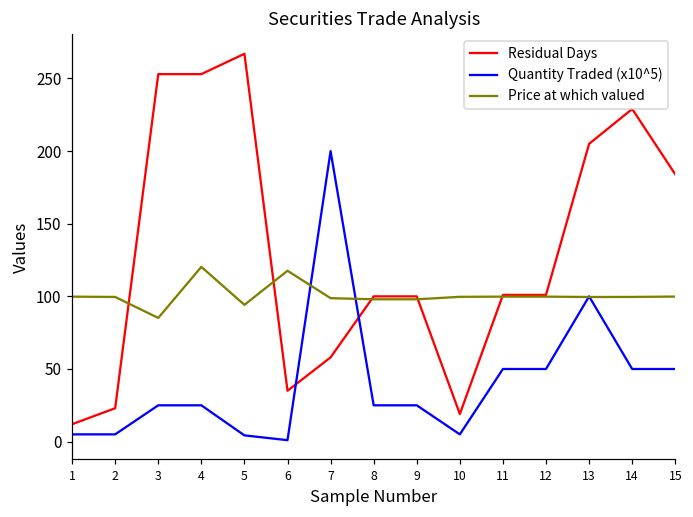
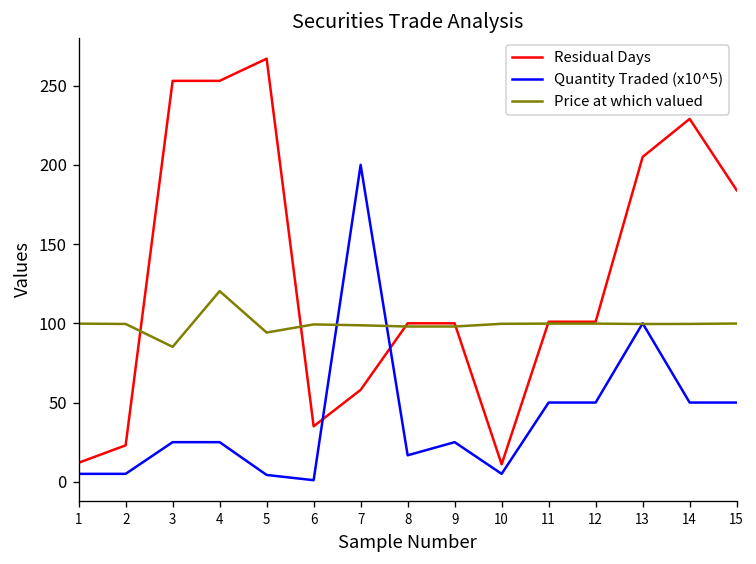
  {
    "Residual Days": {
      "1": 12,
      "2": 23,
      "3": 253,
      "4": 253,
      "5": 267,
      "6": 35,
      "7": 58,
      "8": 100,
      "9": 100,
-     "10": 19,
+     "10": 11,
      "13": 205,
      "15": 184
    },
    "Quantity Traded (x10^5)": {
      "1": 5,
      "2": 5,
      "3": 25,
      "4": 25,
      "5": 4,
      "6": 1,
      "7": 200,
-     "8": 25,
+     "8": 17,
      "9": 25,
      "10": 5,
      "11": 50,
      "12": 50,
      "14": 50,
      "15": 50
    },
    "Price at which valued": {
      "1": 100,
      "2": 100,
      "3": 85,
      "4": 120,
      "5": 94,
-     "6": 118,
+     "6": 99,
      "7": 99,
      "8": 98,
      "9": 98,
      "10": 100,
      "14": 100,
      "15": 100
    }
  }
